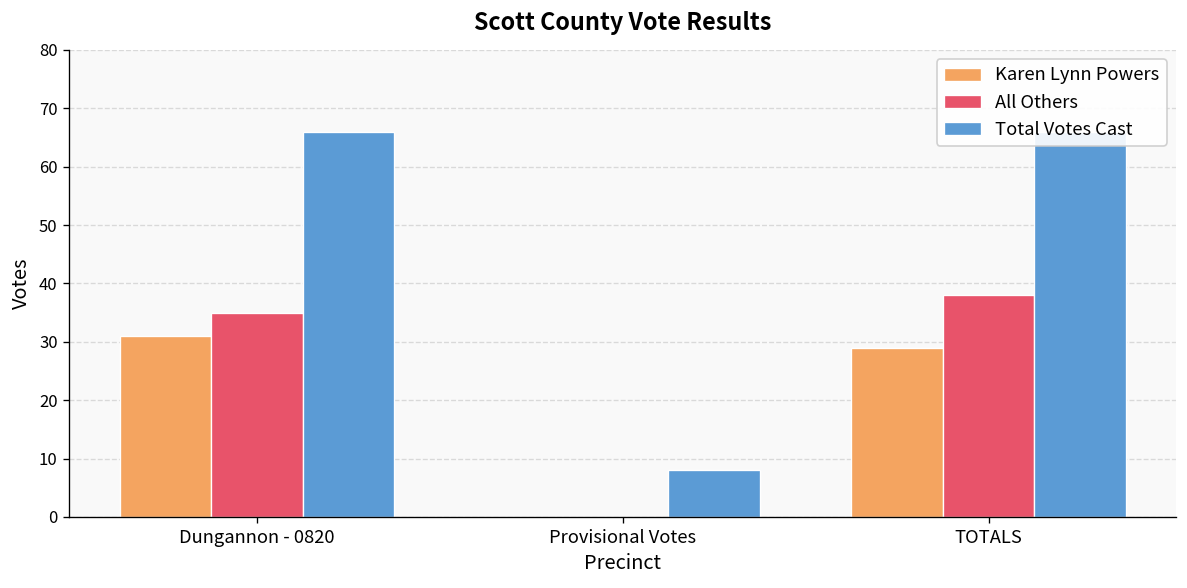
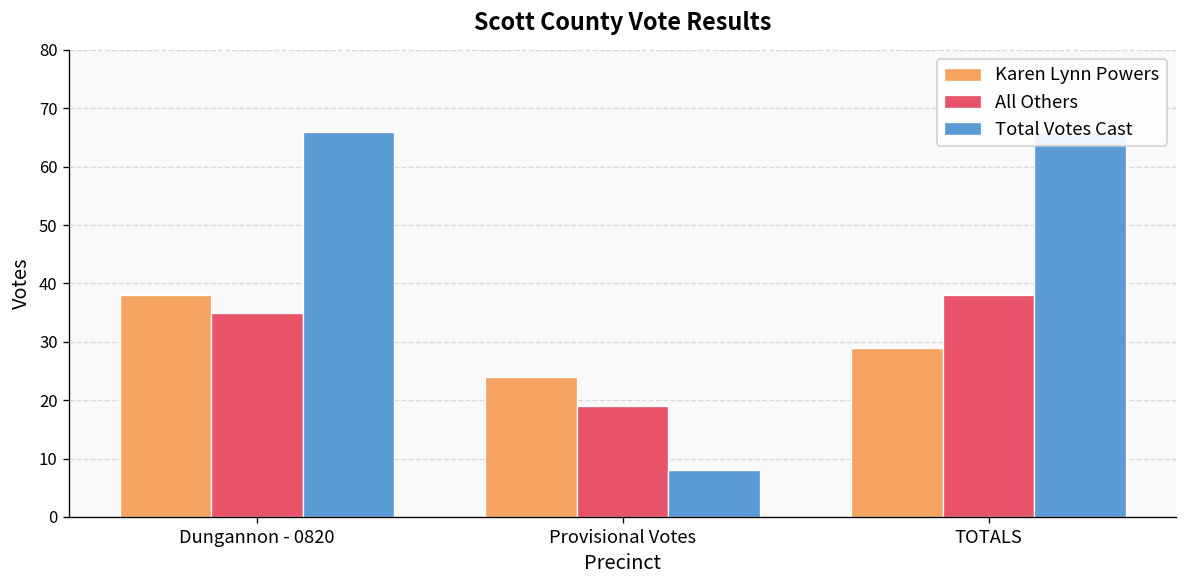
  {
    "Karen Lynn Powers": {
-     "Dungannon - 0820": 31,
-     "Provisional Votes": 0,
+     "Dungannon - 0820": 38,
+     "Provisional Votes": 24,
      "TOTALS": 29
    },
    "All Others": {
      "Dungannon - 0820": 35,
-     "Provisional Votes": 0,
+     "Provisional Votes": 19,
      "TOTALS": 38
    },
    "Total Votes Cast": {
      "Dungannon - 0820": 66,
      "Provisional Votes": 8
    }
  }
